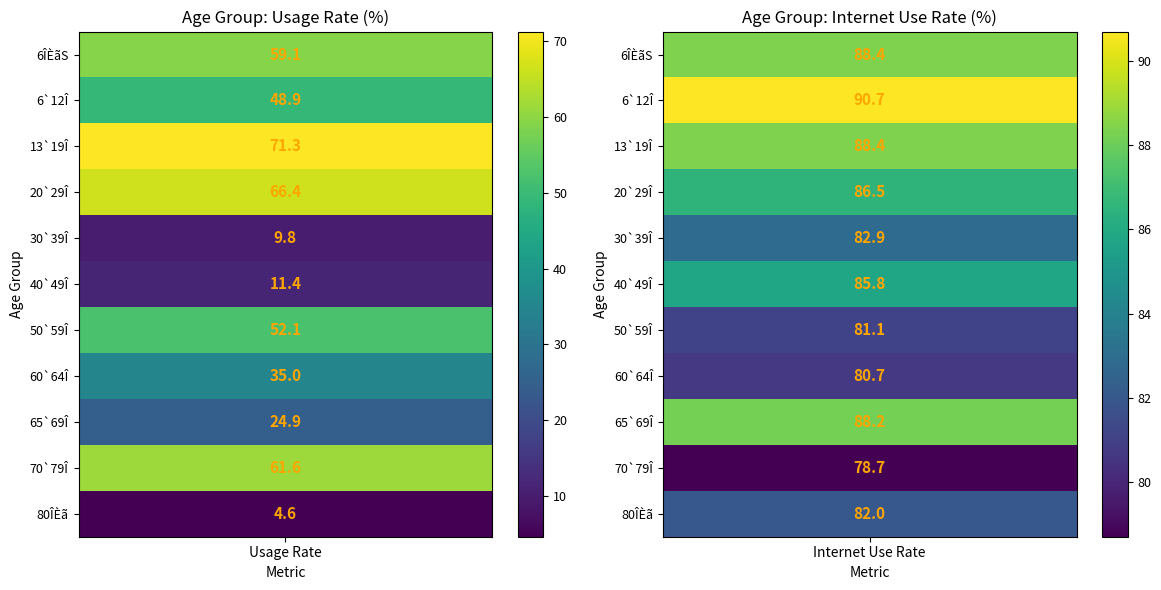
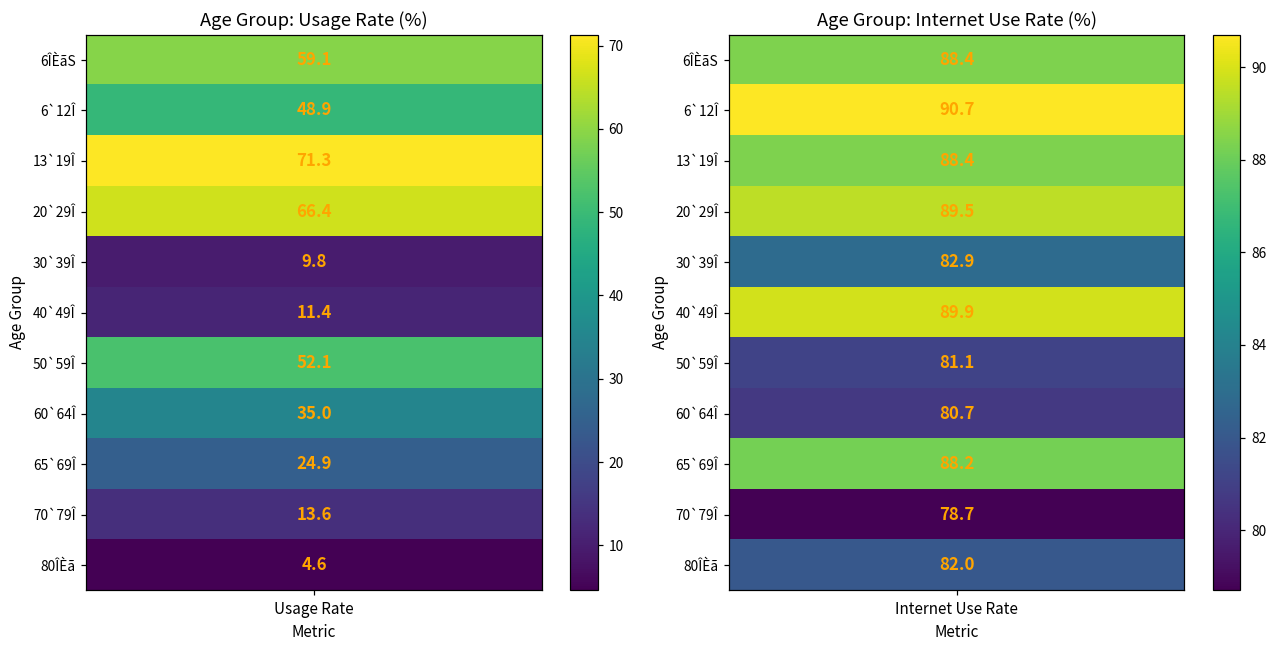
  {
    "Age Group: Usage Rate (%)": {
      "6ÎÈãS": {
        "Usage Rate": 59.1
      },
      "6`12Î": {
        "Usage Rate": 48.9
      },
      "13`19Î": {
        "Usage Rate": 71.3
      },
      "20`29Î": {
        "Usage Rate": 66.4
      },
      "30`39Î": {
        "Usage Rate": 9.8
      },
      "40`49Î": {
        "Usage Rate": 11.4
      },
      "50`59Î": {
        "Usage Rate": 52.1
      },
      "60`64Î": {
        "Usage Rate": 35.0
      },
      "65`69Î": {
        "Usage Rate": 24.9
      },
      "70`79Î": {
-       "Usage Rate": 61.6
+       "Usage Rate": 13.6
      },
      "80ÎÈã": {
        "Usage Rate": 4.6
      }
    },
    "Age Group: Internet Use Rate (%)": {
      "6ÎÈãS": {
        "Internet Use Rate": 88.4
      },
      "6`12Î": {
        "Internet Use Rate": 90.7
      },
      "13`19Î": {
        "Internet Use Rate": 88.4
      },
      "20`29Î": {
-       "Internet Use Rate": 86.5
+       "Internet Use Rate": 89.5
      },
      "30`39Î": {
        "Internet Use Rate": 82.9
      },
      "40`49Î": {
-       "Internet Use Rate": 85.8
+       "Internet Use Rate": 89.9
      },
      "50`59Î": {
        "Internet Use Rate": 81.1
      },
      "60`64Î": {
        "Internet Use Rate": 80.7
      },
      "65`69Î": {
        "Internet Use Rate": 88.2
      },
      "70`79Î": {
        "Internet Use Rate": 78.7
      },
      "80ÎÈã": {
        "Internet Use Rate": 82.0
      }
    }
  }
